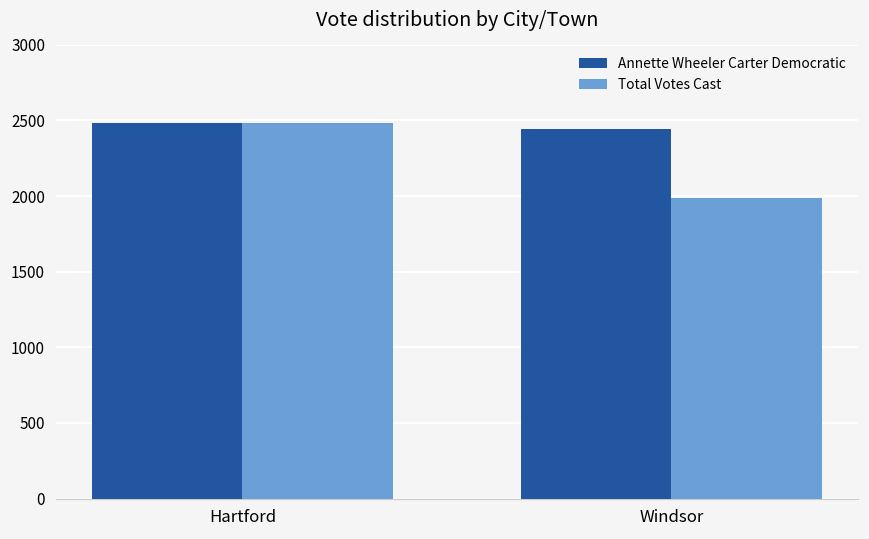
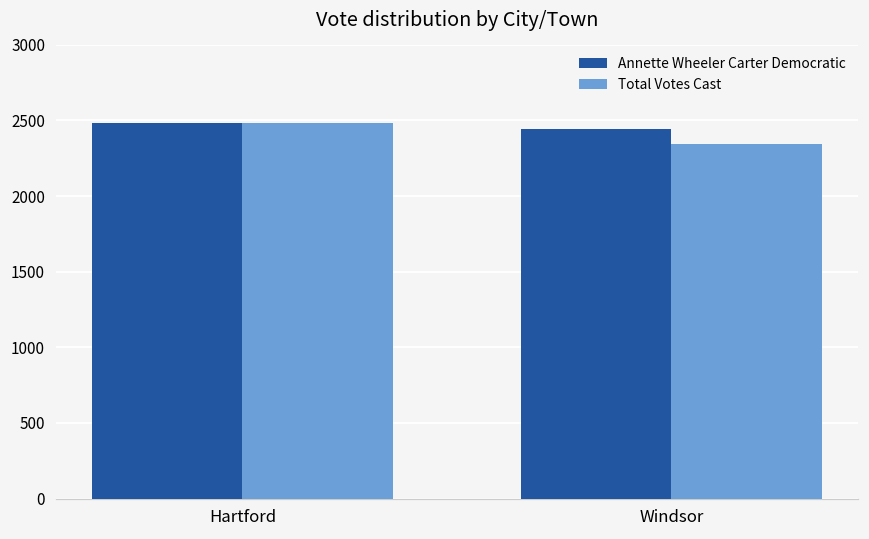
  {
    "Annette Wheeler Carter Democratic": {
      "Hartford": 2480,
      "Windsor": 2440
    },
    "Total Votes Cast": {
      "Hartford": 2480,
-     "Windsor": 1990
+     "Windsor": 2350
    }
  }
